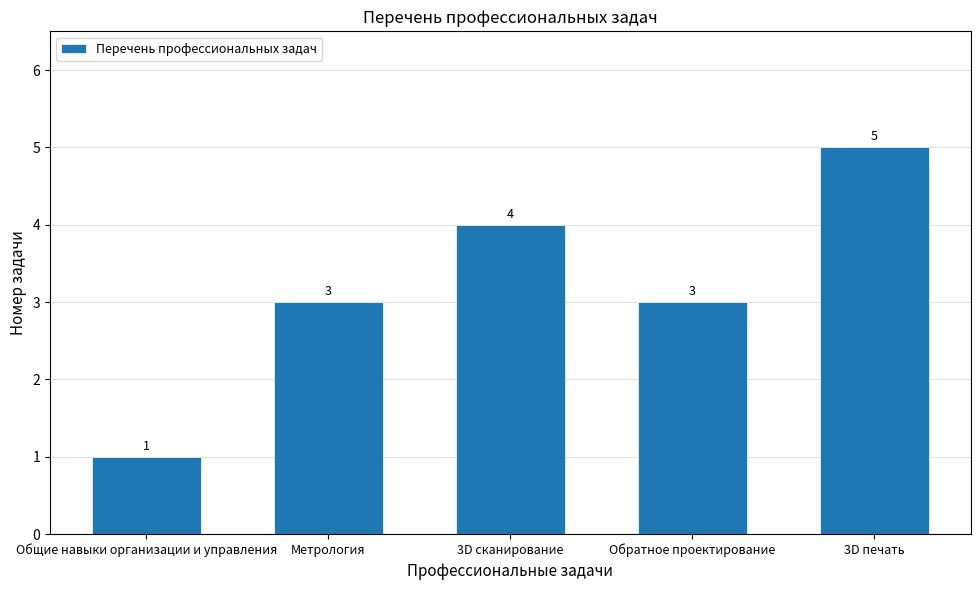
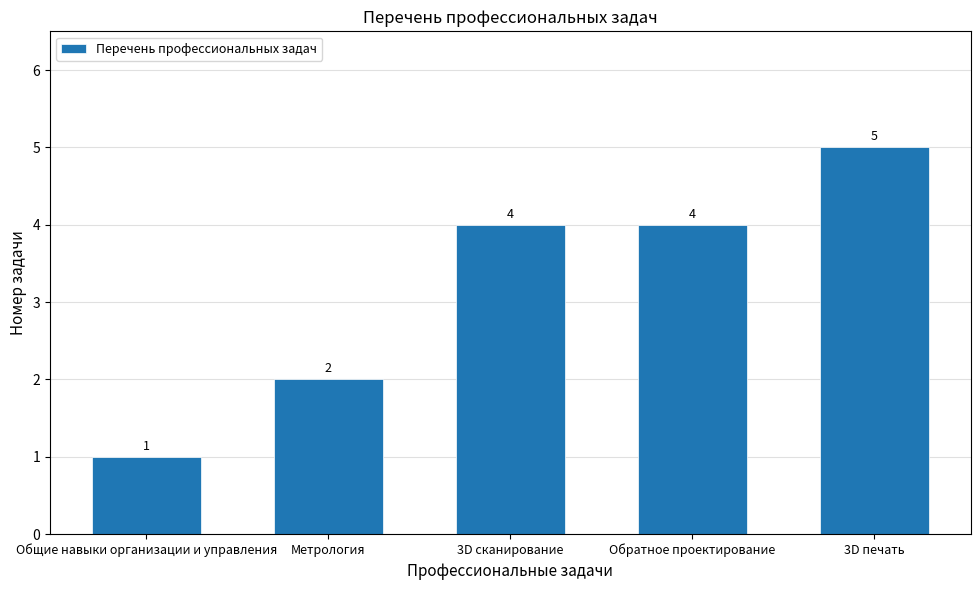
  {
    "Общие навыки организации и управления": 1,
-   "Метрология": 3,
+   "Метрология": 2,
    "3D сканирование": 4,
-   "Обратное проектирование": 3,
+   "Обратное проектирование": 4,
    "3D печать": 5
  }
